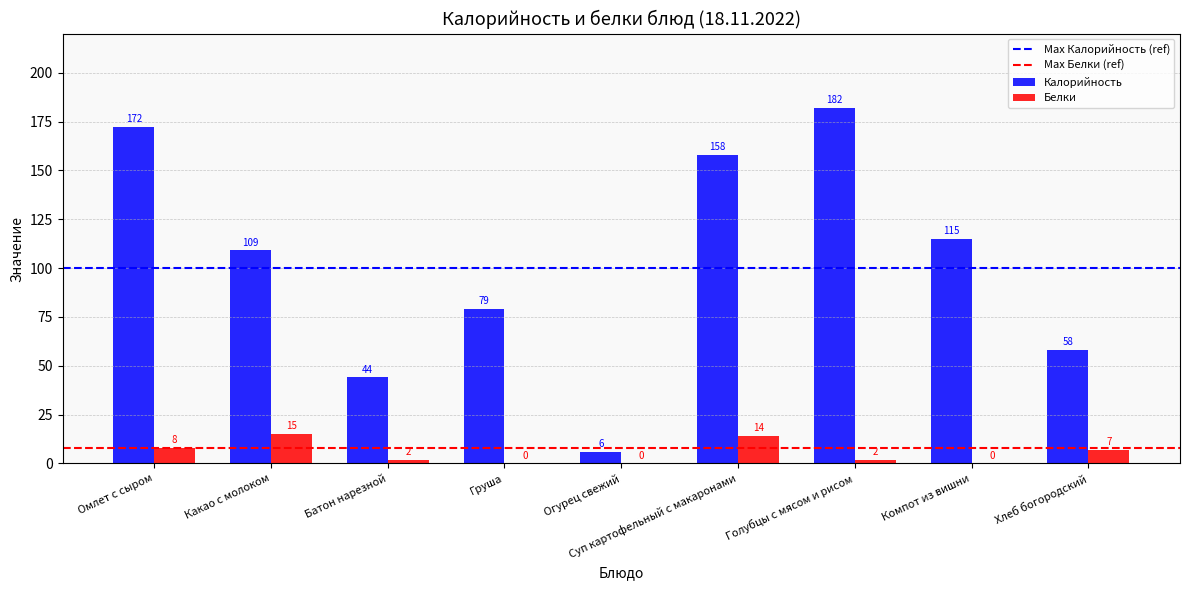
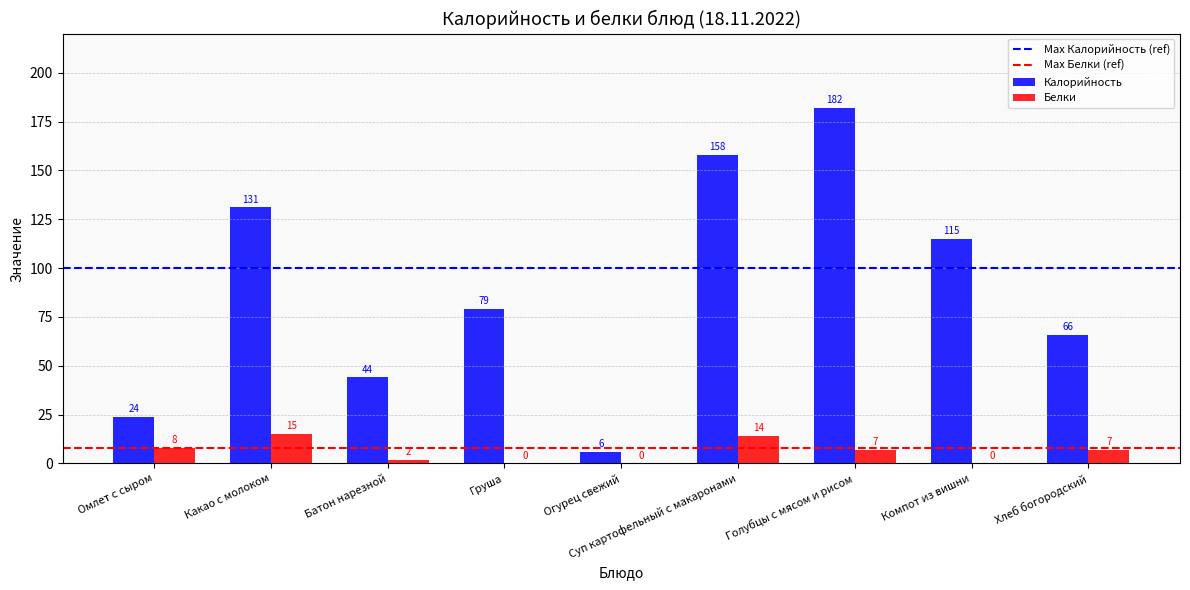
  {
    "Калорийность": {
-     "Омлет с сыром": 172,
-     "Какао с молоком": 109,
+     "Омлет с сыром": 24,
+     "Какао с молоком": 131,
      "Батон нарезной": 44,
      "Груша": 79,
      "Огурец свежий": 6,
      "Суп картофельный с макаронами": 158,
      "Голубцы с мясом и рисом": 182,
      "Компот из вишни": 115,
-     "Хлеб богородский": 58
+     "Хлеб богородский": 66
    },
    "Белки": {
      "Омлет с сыром": 8,
      "Какао с молоком": 15,
      "Батон нарезной": 2,
      "Груша": 0,
      "Огурец свежий": 0,
      "Суп картофельный с макаронами": 14,
-     "Голубцы с мясом и рисом": 2,
+     "Голубцы с мясом и рисом": 7,
      "Компот из вишни": 0,
      "Хлеб богородский": 7
    }
  }
